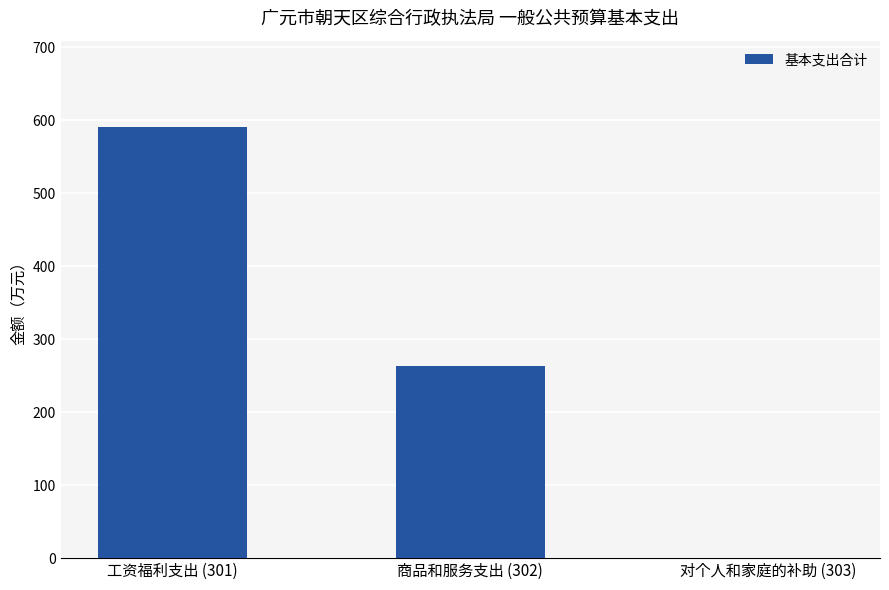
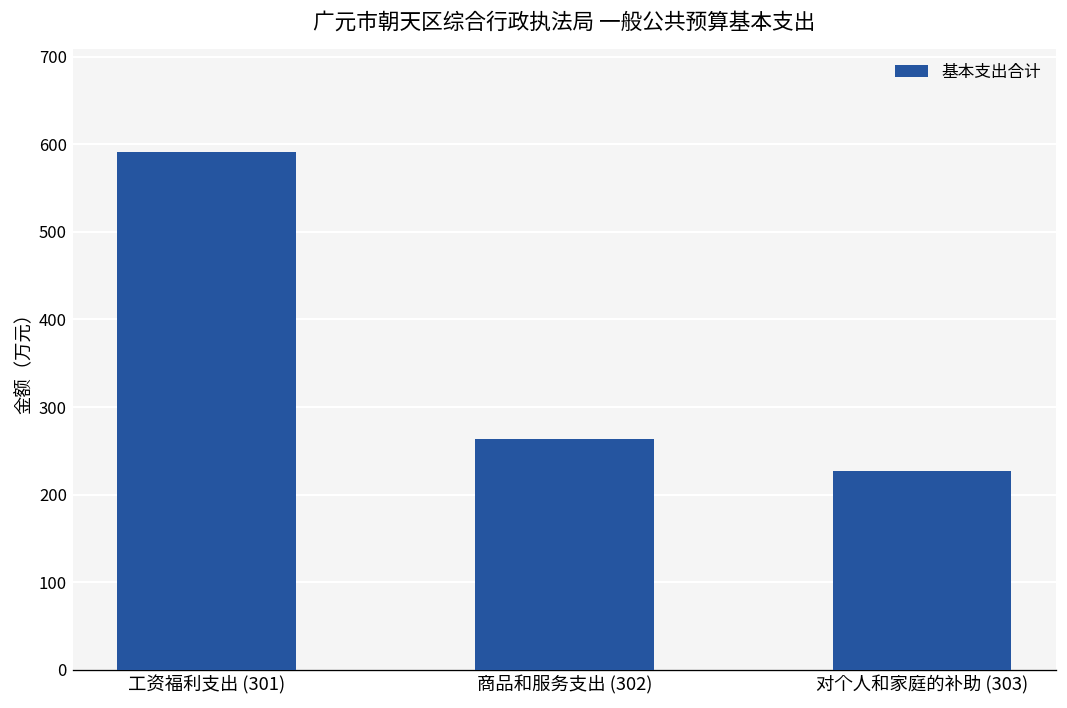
  {
    "工资福利支出 (301)": 590,
    "商品和服务支出 (302)": 260,
-   "对个人和家庭的补助 (303)": 0
+   "对个人和家庭的补助 (303)": 230
  }
